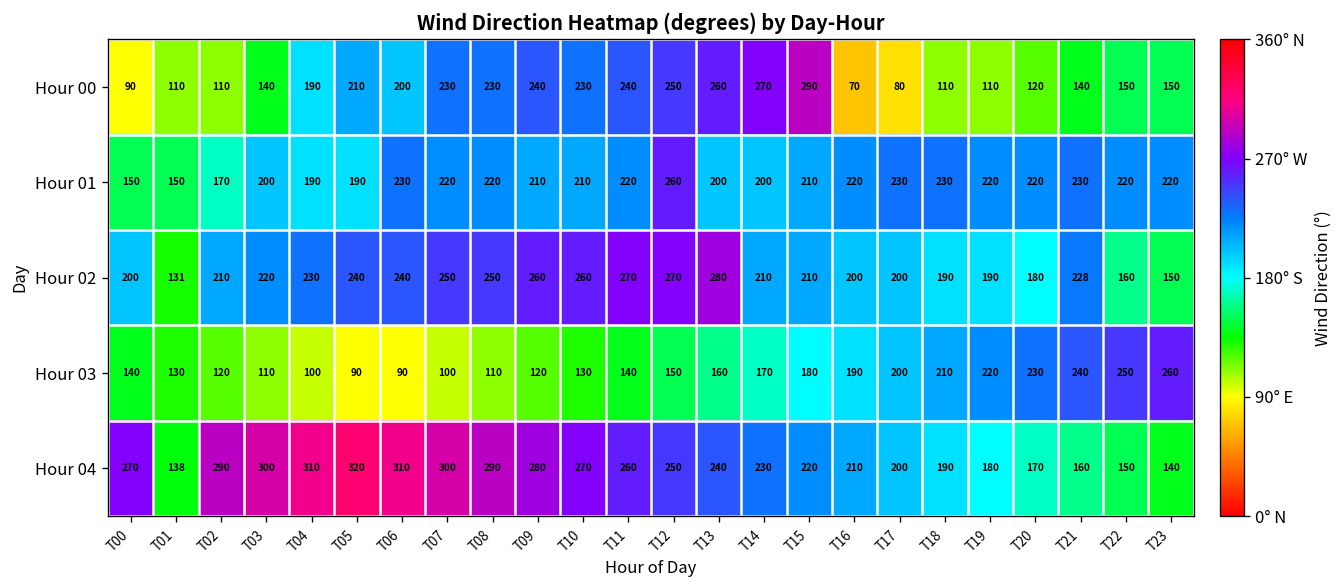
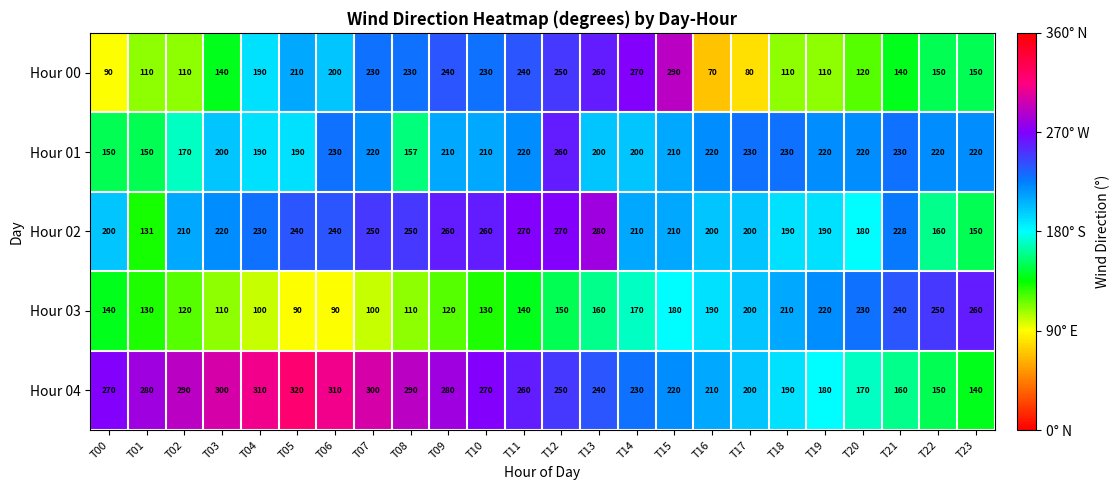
  {
    "Hour 00": {
      "T00": 90,
      "T01": 110,
      "T02": 110,
      "T03": 140,
      "T04": 190,
      "T05": 210,
      "T06": 200,
      "T07": 230,
      "T08": 230,
      "T09": 240,
      "T10": 230,
      "T11": 240,
      "T12": 250,
      "T13": 260,
      "T14": 270,
      "T15": 290,
      "T16": 70,
      "T17": 80,
      "T18": 110,
      "T19": 110,
      "T20": 120,
      "T21": 140,
      "T22": 150,
      "T23": 150
    },
    "Hour 01": {
      "T00": 150,
      "T01": 150,
      "T02": 170,
      "T03": 200,
      "T04": 190,
      "T05": 190,
      "T06": 230,
      "T07": 220,
-     "T08": 220,
+     "T08": 157,
      "T09": 210,
      "T10": 210,
      "T11": 220,
      "T12": 260,
      "T13": 200,
      "T14": 200,
      "T15": 210,
      "T16": 220,
      "T17": 230,
      "T18": 230,
      "T19": 220,
      "T20": 220,
      "T21": 230,
      "T22": 220,
      "T23": 220
    },
    "Hour 02": {
      "T00": 200,
      "T01": 131,
      "T02": 210,
      "T03": 220,
      "T04": 230,
      "T05": 240,
      "T06": 240,
      "T07": 250,
      "T08": 250,
      "T09": 260,
      "T10": 260,
      "T11": 270,
      "T12": 270,
      "T13": 280,
      "T14": 210,
      "T15": 210,
      "T16": 200,
      "T17": 200,
      "T18": 190,
      "T19": 190,
      "T20": 180,
      "T21": 228,
      "T22": 160,
      "T23": 150
    },
    "Hour 03": {
      "T00": 140,
      "T01": 130,
      "T02": 120,
      "T03": 110,
      "T04": 100,
      "T05": 90,
      "T06": 90,
      "T07": 100,
      "T08": 110,
      "T09": 120,
      "T10": 130,
      "T11": 140,
      "T12": 150,
      "T13": 160,
      "T14": 170,
      "T15": 180,
      "T16": 190,
      "T17": 200,
      "T18": 210,
      "T19": 220,
      "T20": 230,
      "T21": 240,
      "T22": 250,
      "T23": 260
    },
    "Hour 04": {
      "T00": 270,
-     "T01": 138,
+     "T01": 280,
      "T02": 290,
      "T03": 300,
      "T04": 310,
      "T05": 320,
      "T06": 310,
      "T07": 300,
      "T08": 290,
      "T09": 280,
      "T10": 270,
      "T11": 260,
      "T12": 250,
      "T13": 240,
      "T14": 230,
      "T15": 220,
      "T16": 210,
      "T17": 200,
      "T18": 190,
      "T19": 180,
      "T20": 170,
      "T21": 160,
      "T22": 150,
      "T23": 140
    }
  }
